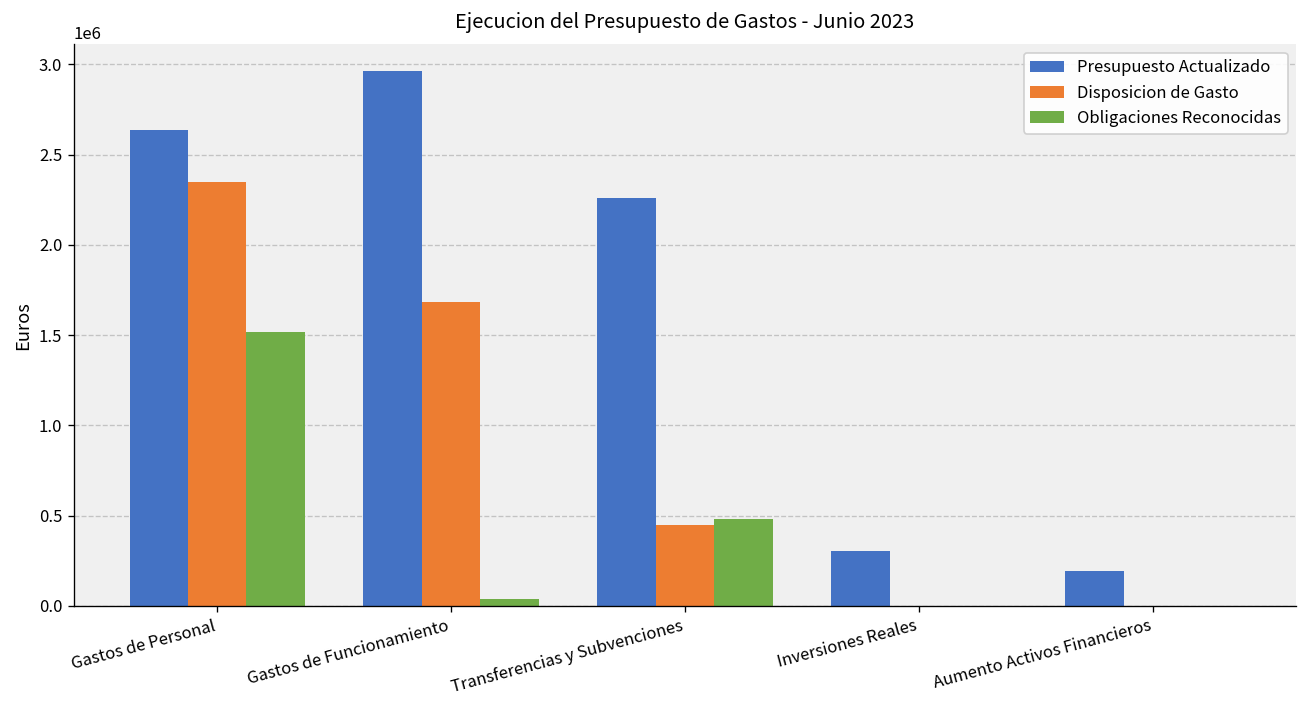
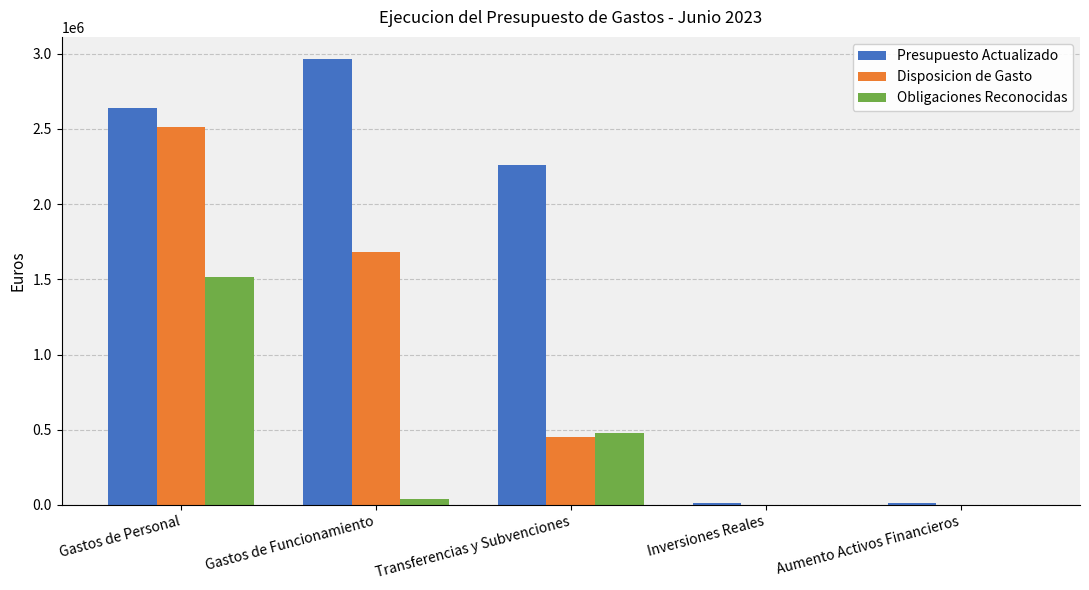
  {
    "Presupuesto Actualizado": {
      "Gastos de Personal": 2640000,
      "Gastos de Funcionamiento": 2960000,
      "Transferencias y Subvenciones": 2260000,
-     "Inversiones Reales": 300000,
-     "Aumento Activos Financieros": 190000
+     "Inversiones Reales": 10000,
+     "Aumento Activos Financieros": 10000
    },
    "Disposicion de Gasto": {
-     "Gastos de Personal": 2350000,
+     "Gastos de Personal": 2510000,
      "Gastos de Funcionamiento": 1680000,
      "Transferencias y Subvenciones": 450000,
      "Inversiones Reales": 0,
      "Aumento Activos Financieros": 0
    },
    "Obligaciones Reconocidas": {
      "Gastos de Personal": 1520000,
      "Gastos de Funcionamiento": 40000,
      "Transferencias y Subvenciones": 480000,
      "Inversiones Reales": 0,
      "Aumento Activos Financieros": 0
    }
  }
